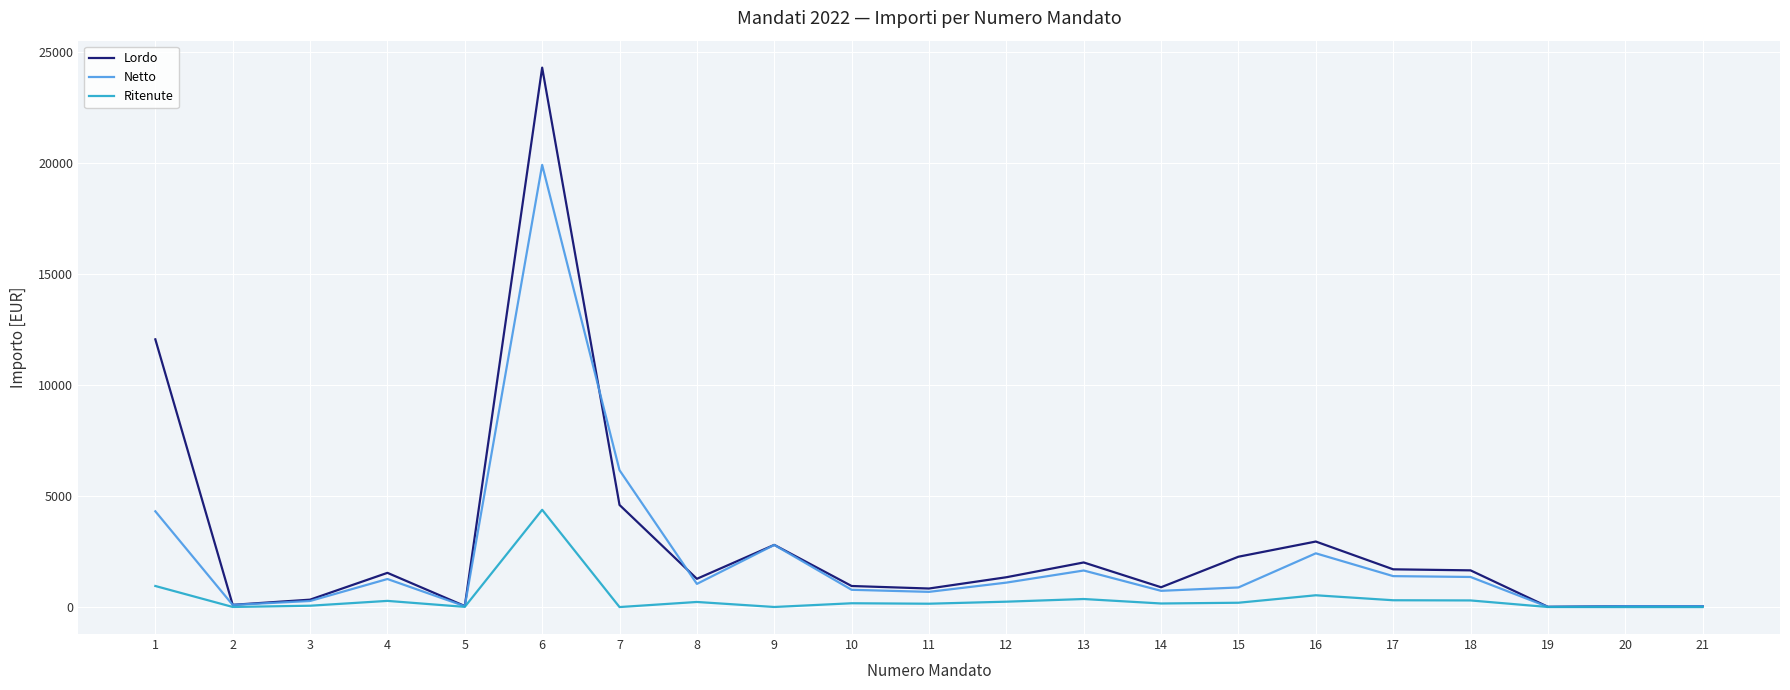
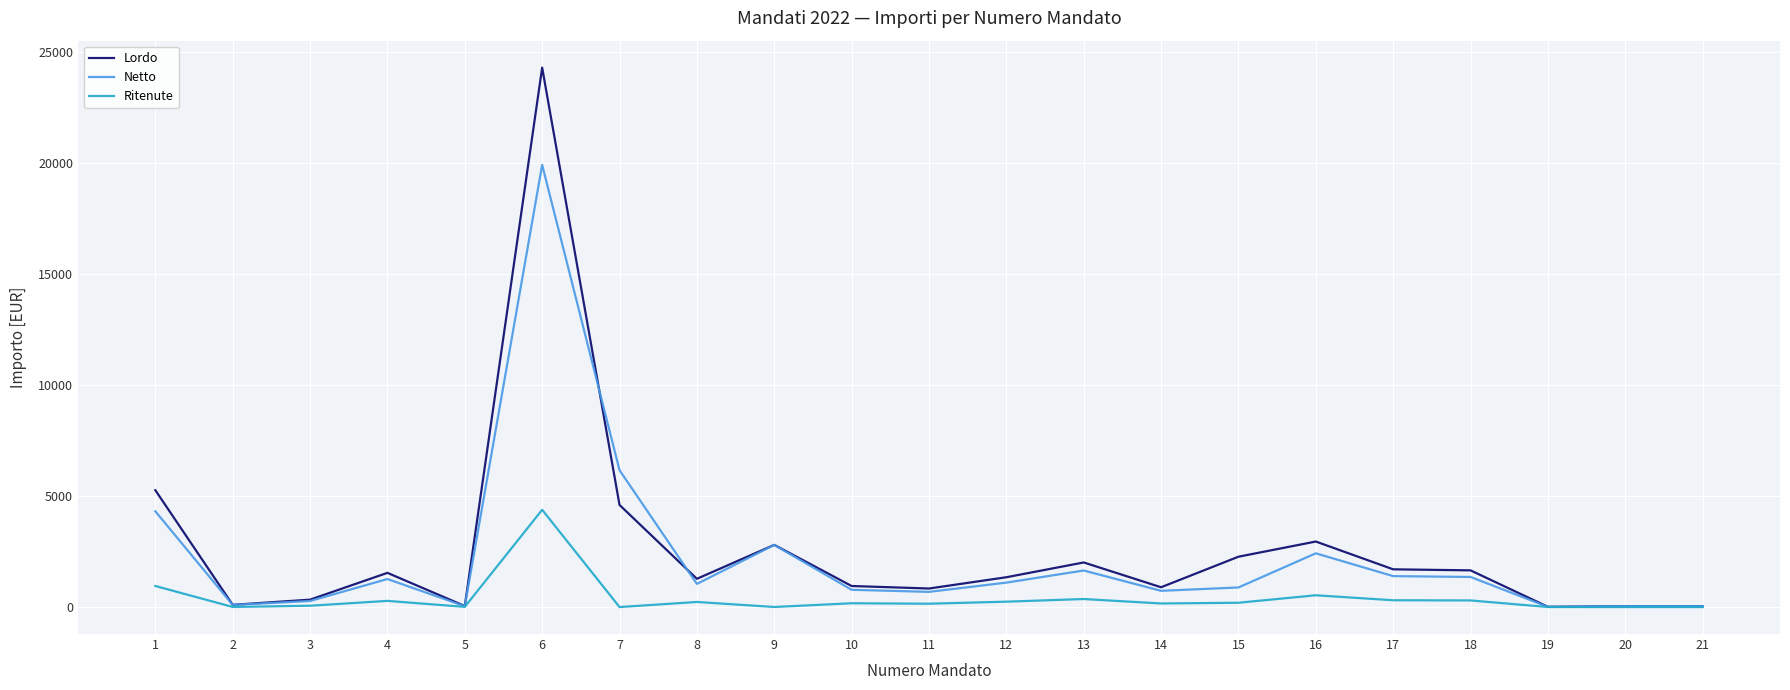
  {
    "Lordo": {
-     "1": 12100,
+     "1": 5300,
      "4": 1500,
      "6": 24300,
      "7": 4600,
      "8": 1300,
      "10": 900,
      "11": 800,
      "12": 1300,
      "13": 2000,
      "14": 900,
      "15": 2300,
      "16": 2900,
      "17": 1700,
      "18": 1700
    }
  }
